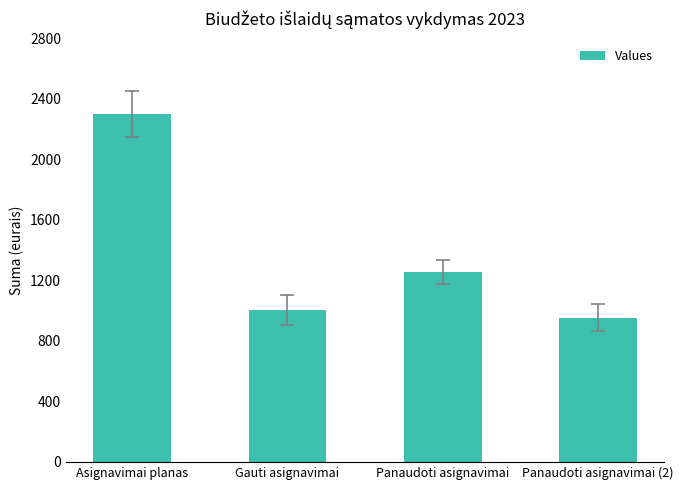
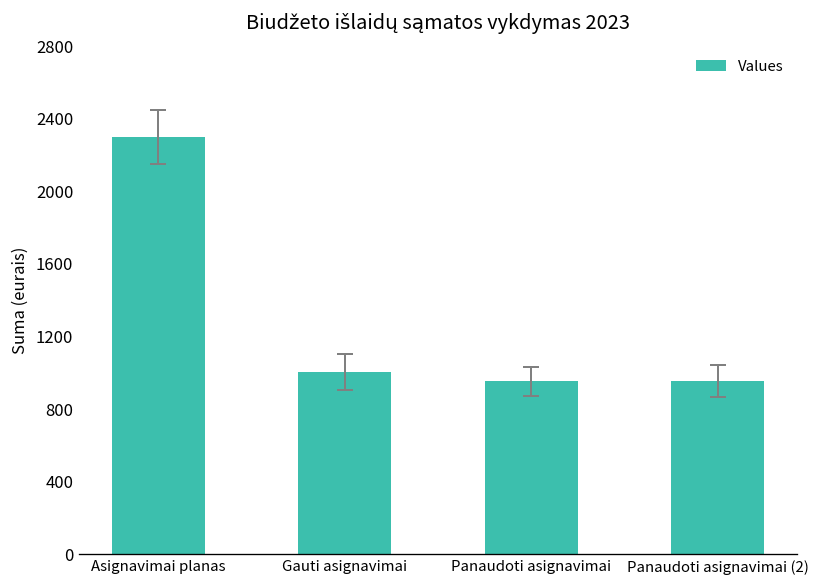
  {
    "Values": {
      "Asignavimai planas": 2300,
      "Gauti asignavimai": 1000,
-     "Panaudoti asignavimai": 1250,
+     "Panaudoti asignavimai": 950,
      "Panaudoti asignavimai (2)": 950
    }
  }
